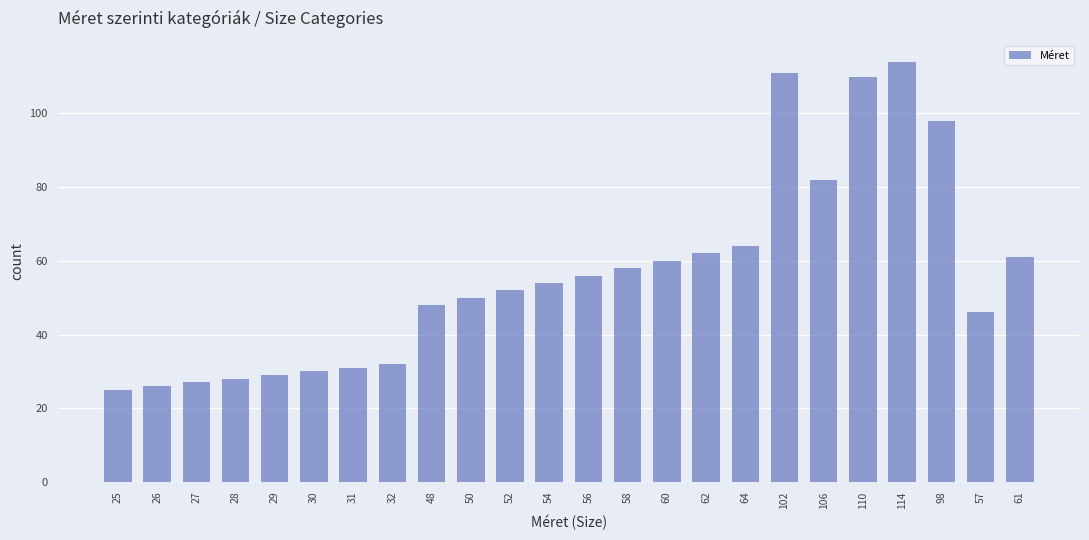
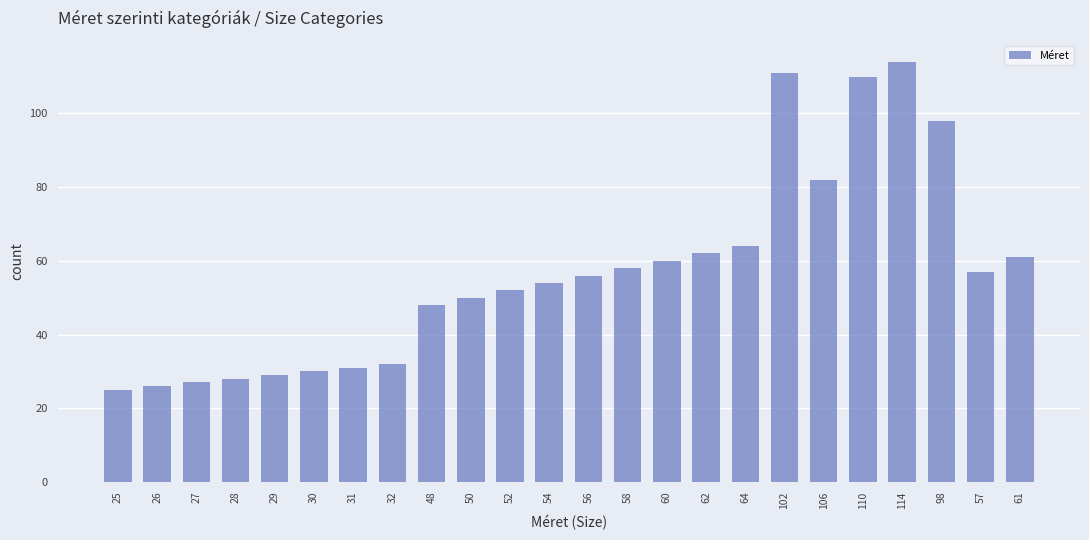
  {
    "25": 25,
    "26": 26,
    "27": 27,
    "28": 28,
    "29": 29,
    "30": 30,
    "31": 31,
    "32": 32,
    "48": 48,
    "50": 50,
    "52": 52,
    "54": 54,
    "56": 56,
    "58": 58,
    "60": 60,
    "62": 62,
    "64": 64,
    "102": 111,
    "106": 82,
    "110": 110,
    "114": 114,
    "98": 98,
-   "57": 46,
+   "57": 57,
    "61": 61
  }
